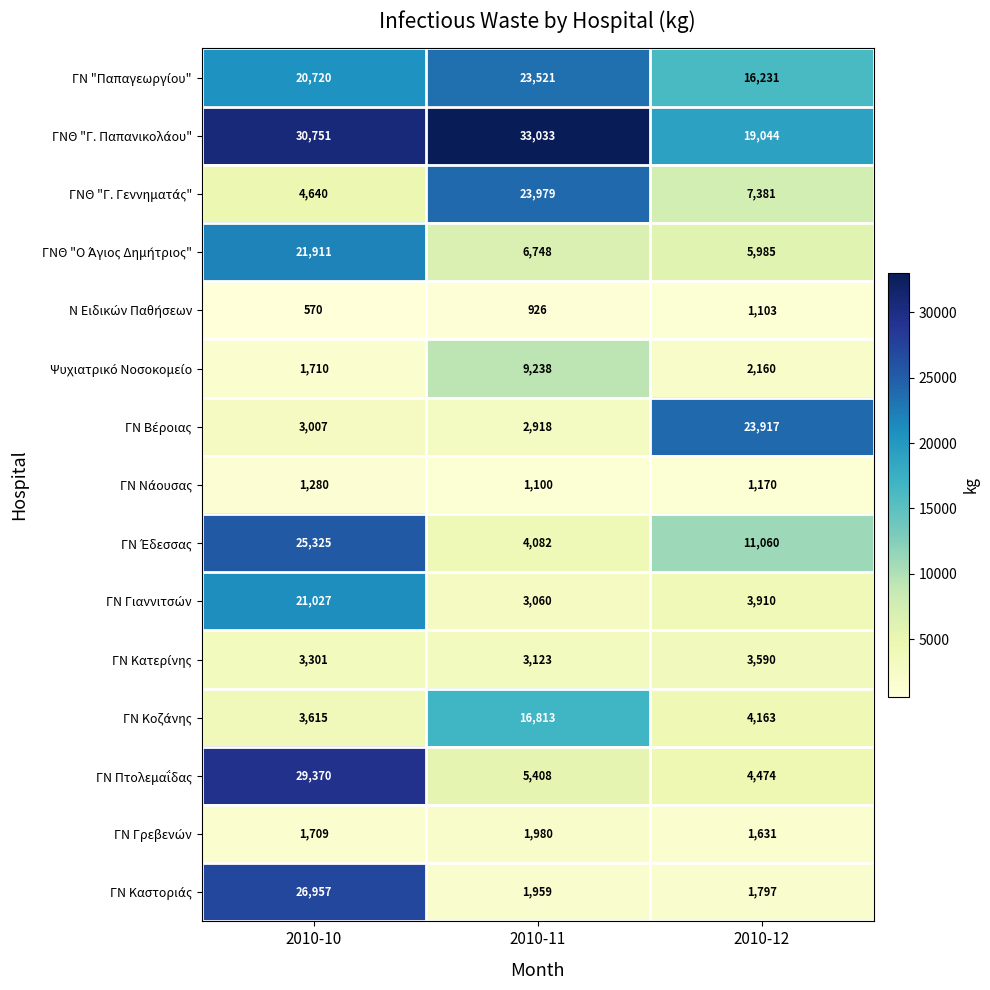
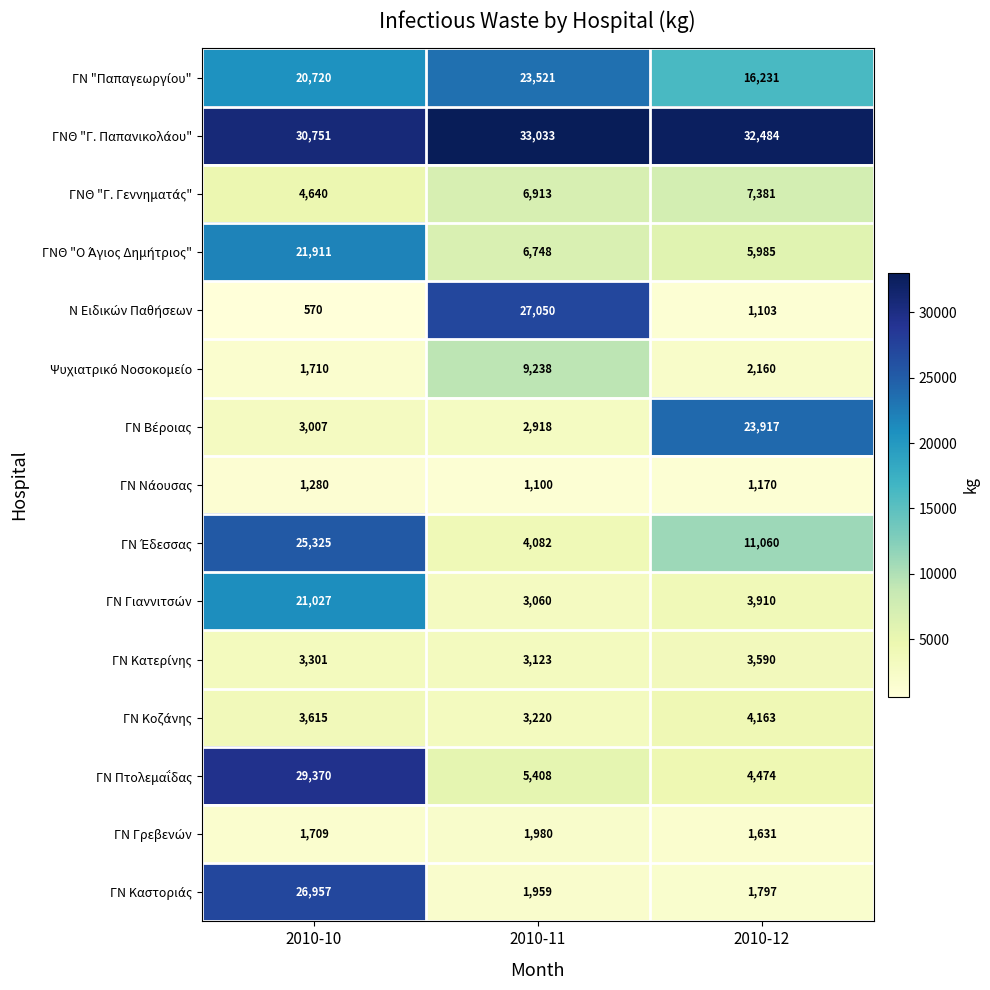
  {
    "ΓΝ \"Παπαγεωργίου\"": {
      "2010-10": "20,720",
      "2010-11": "23,521",
      "2010-12": "16,231"
    },
    "ΓΝΘ \"Γ. Παπανικολάου\"": {
      "2010-10": "30,751",
      "2010-11": "33,033",
-     "2010-12": "19,044"
+     "2010-12": "32,484"
    },
    "ΓΝΘ \"Γ. Γεννηματάς\"": {
      "2010-10": "4,640",
-     "2010-11": "23,979",
+     "2010-11": "6,913",
      "2010-12": "7,381"
    },
    "ΓΝΘ \"Ο Άγιος Δημήτριος\"": {
      "2010-10": "21,911",
      "2010-11": "6,748",
      "2010-12": "5,985"
    },
    "Ν Ειδικών Παθήσεων": {
      "2010-10": "570",
-     "2010-11": "926",
+     "2010-11": "27,050",
      "2010-12": "1,103"
    },
    "Ψυχιατρικό Νοσοκομείο": {
      "2010-10": "1,710",
      "2010-11": "9,238",
      "2010-12": "2,160"
    },
    "ΓΝ Βέροιας": {
      "2010-10": "3,007",
      "2010-11": "2,918",
      "2010-12": "23,917"
    },
    "ΓΝ Νάουσας": {
      "2010-10": "1,280",
      "2010-11": "1,100",
      "2010-12": "1,170"
    },
    "ΓΝ Έδεσσας": {
      "2010-10": "25,325",
      "2010-11": "4,082",
      "2010-12": "11,060"
    },
    "ΓΝ Γιαννιτσών": {
      "2010-10": "21,027",
      "2010-11": "3,060",
      "2010-12": "3,910"
    },
    "ΓΝ Κατερίνης": {
      "2010-10": "3,301",
      "2010-11": "3,123",
      "2010-12": "3,590"
    },
    "ΓΝ Κοζάνης": {
      "2010-10": "3,615",
-     "2010-11": "16,813",
+     "2010-11": "3,220",
      "2010-12": "4,163"
    },
    "ΓΝ Πτολεμαΐδας": {
      "2010-10": "29,370",
      "2010-11": "5,408",
      "2010-12": "4,474"
    },
    "ΓΝ Γρεβενών": {
      "2010-10": "1,709",
      "2010-11": "1,980",
      "2010-12": "1,631"
    },
    "ΓΝ Καστοριάς": {
      "2010-10": "26,957",
      "2010-11": "1,959",
      "2010-12": "1,797"
    }
  }
